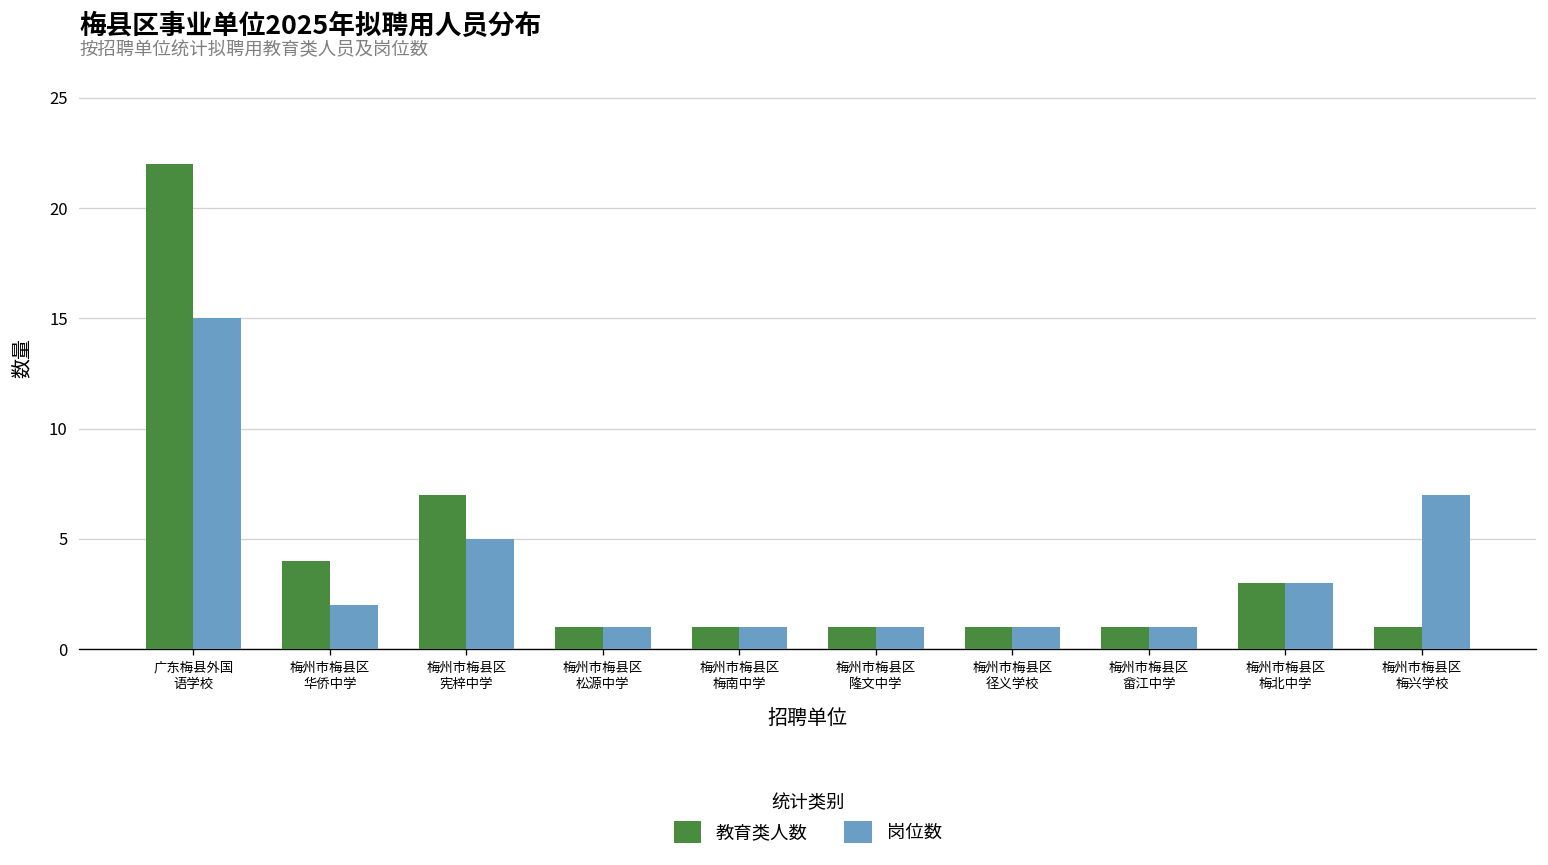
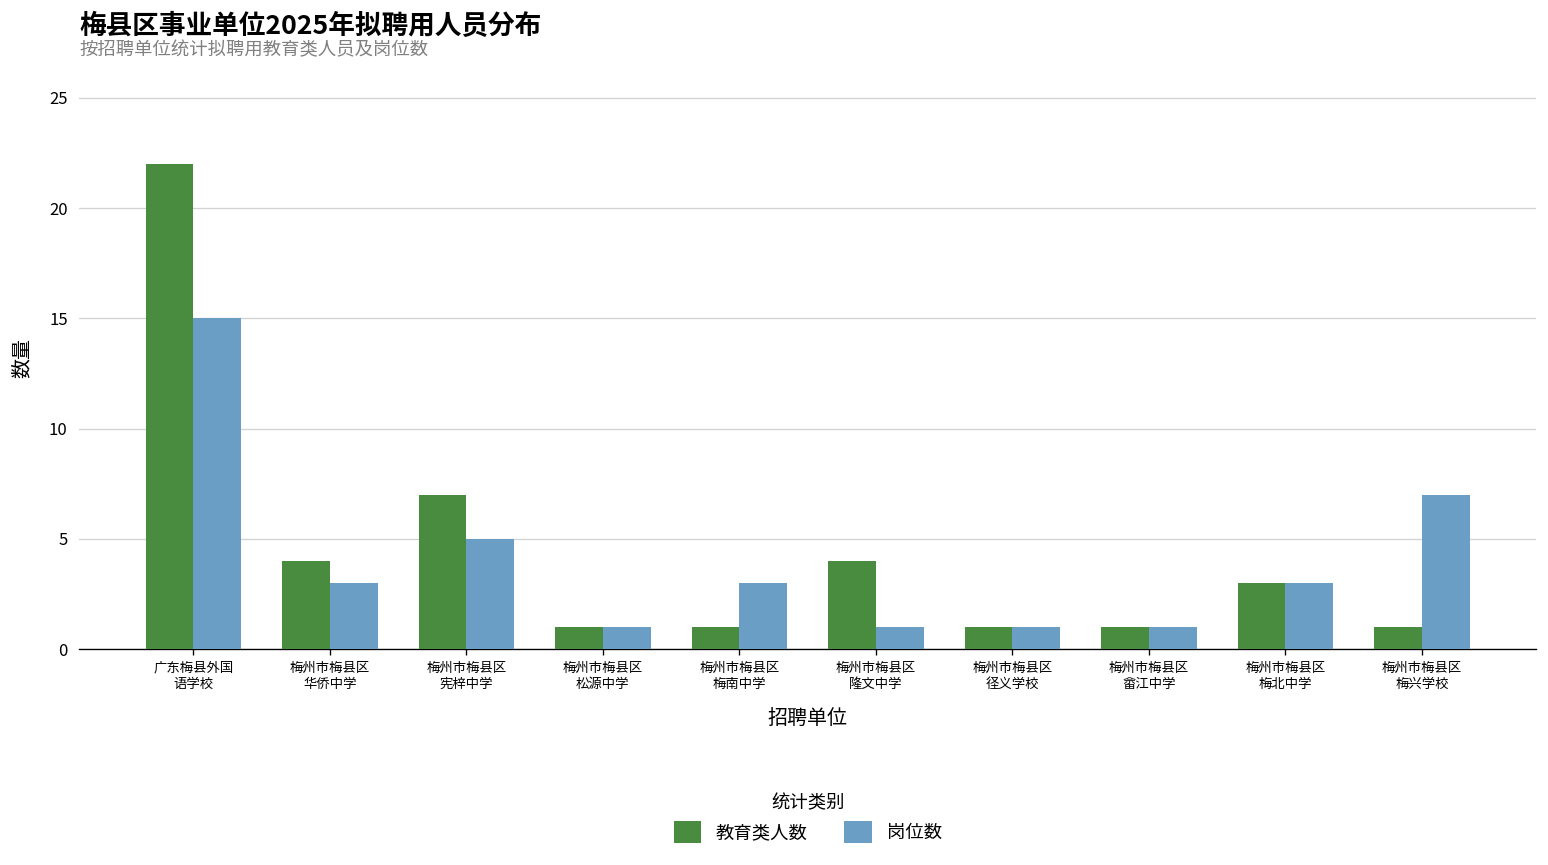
  {
    "教育类人数": {
      "广东梅县外国 语学校": 22,
      "梅州市梅县区 华侨中学": 4,
      "梅州市梅县区 宪梓中学": 7,
      "梅州市梅县区 松源中学": 1,
      "梅州市梅县区 梅南中学": 1,
-     "梅州市梅县区 隆文中学": 1,
+     "梅州市梅县区 隆文中学": 4,
      "梅州市梅县区 径义学校": 1,
      "梅州市梅县区 畲江中学": 1,
      "梅州市梅县区 梅北中学": 3,
      "梅州市梅县区 梅兴学校": 1
    },
    "岗位数": {
      "广东梅县外国 语学校": 15,
-     "梅州市梅县区 华侨中学": 2,
+     "梅州市梅县区 华侨中学": 3,
      "梅州市梅县区 宪梓中学": 5,
      "梅州市梅县区 松源中学": 1,
-     "梅州市梅县区 梅南中学": 1,
+     "梅州市梅县区 梅南中学": 3,
      "梅州市梅县区 隆文中学": 1,
      "梅州市梅县区 径义学校": 1,
      "梅州市梅县区 畲江中学": 1,
      "梅州市梅县区 梅北中学": 3,
      "梅州市梅县区 梅兴学校": 7
    }
  }
